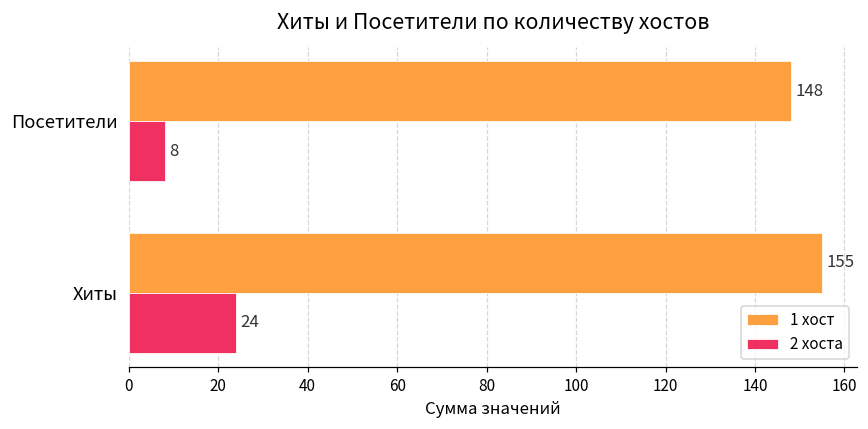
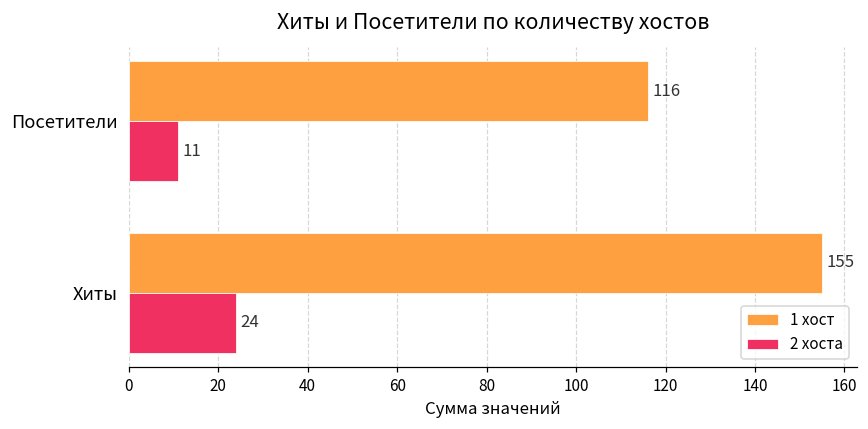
  {
    "1 хост": {
-     "Посетители": 148,
+     "Посетители": 116,
      "Хиты": 155
    },
    "2 хоста": {
-     "Посетители": 8,
+     "Посетители": 11,
      "Хиты": 24
    }
  }
